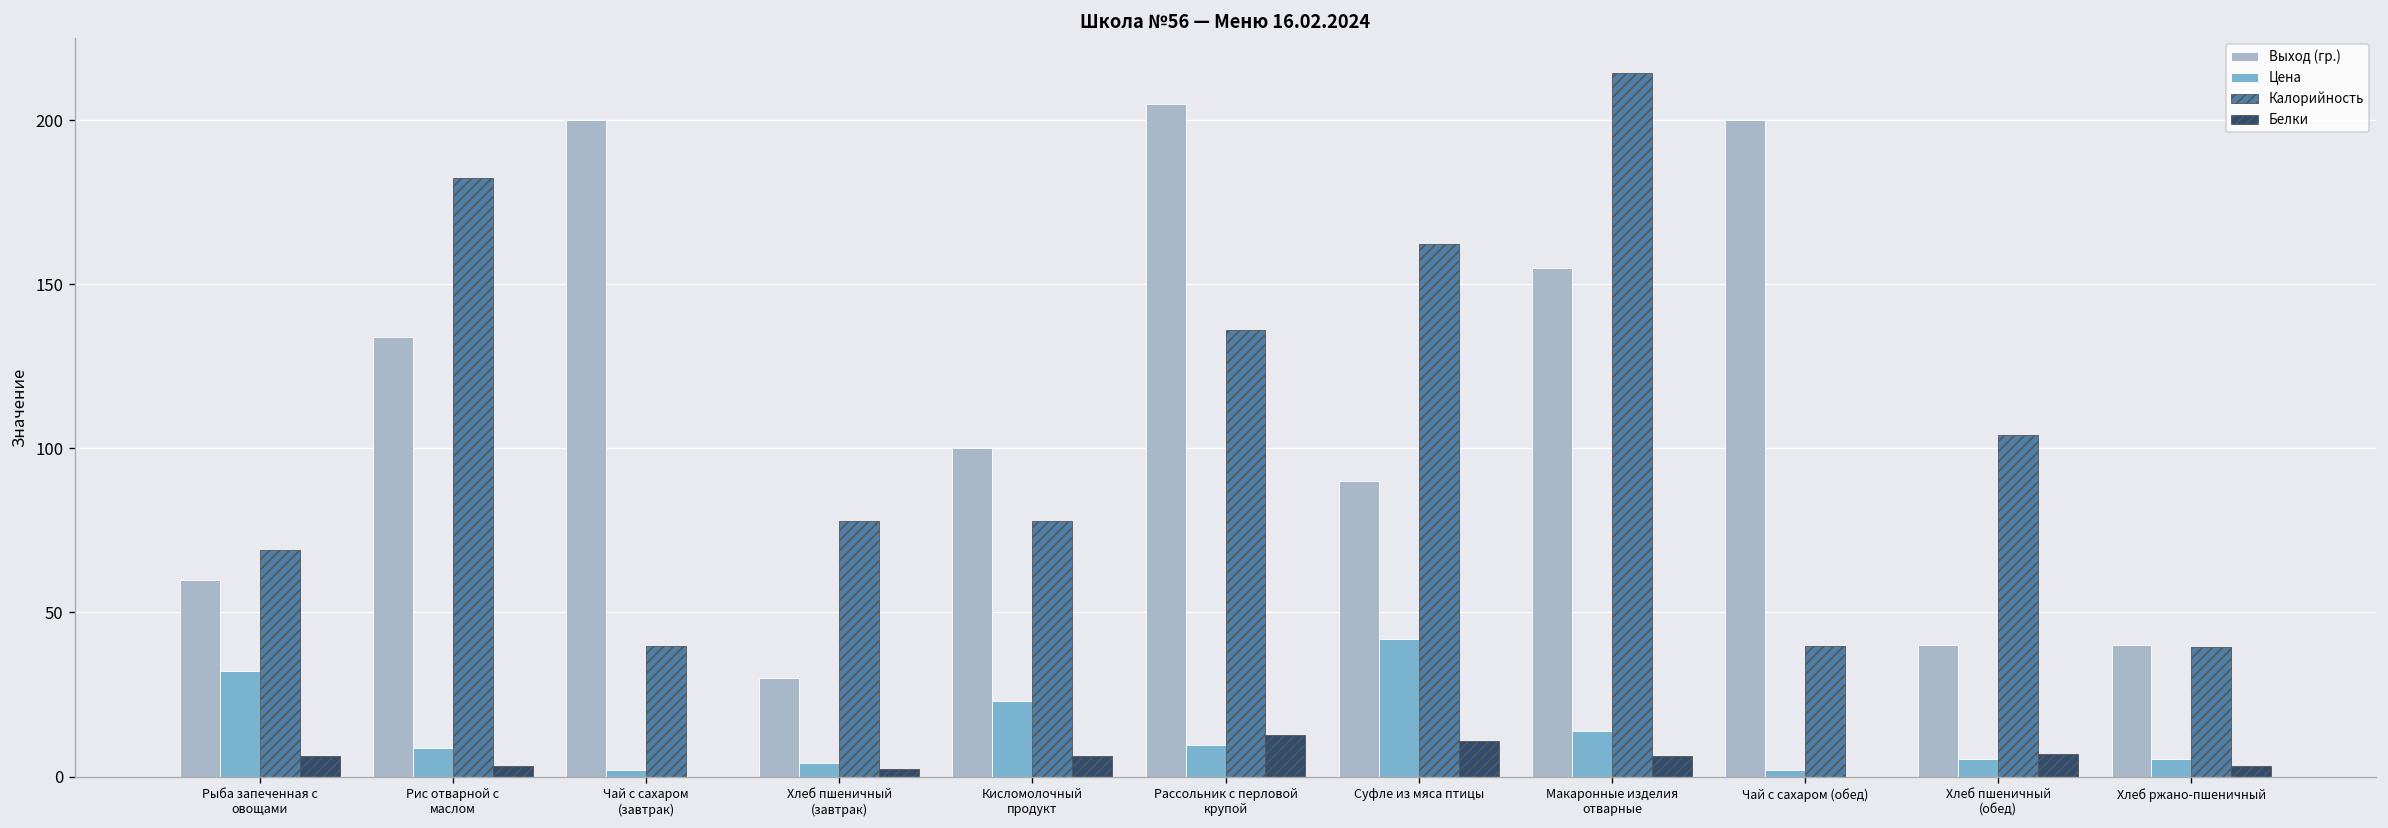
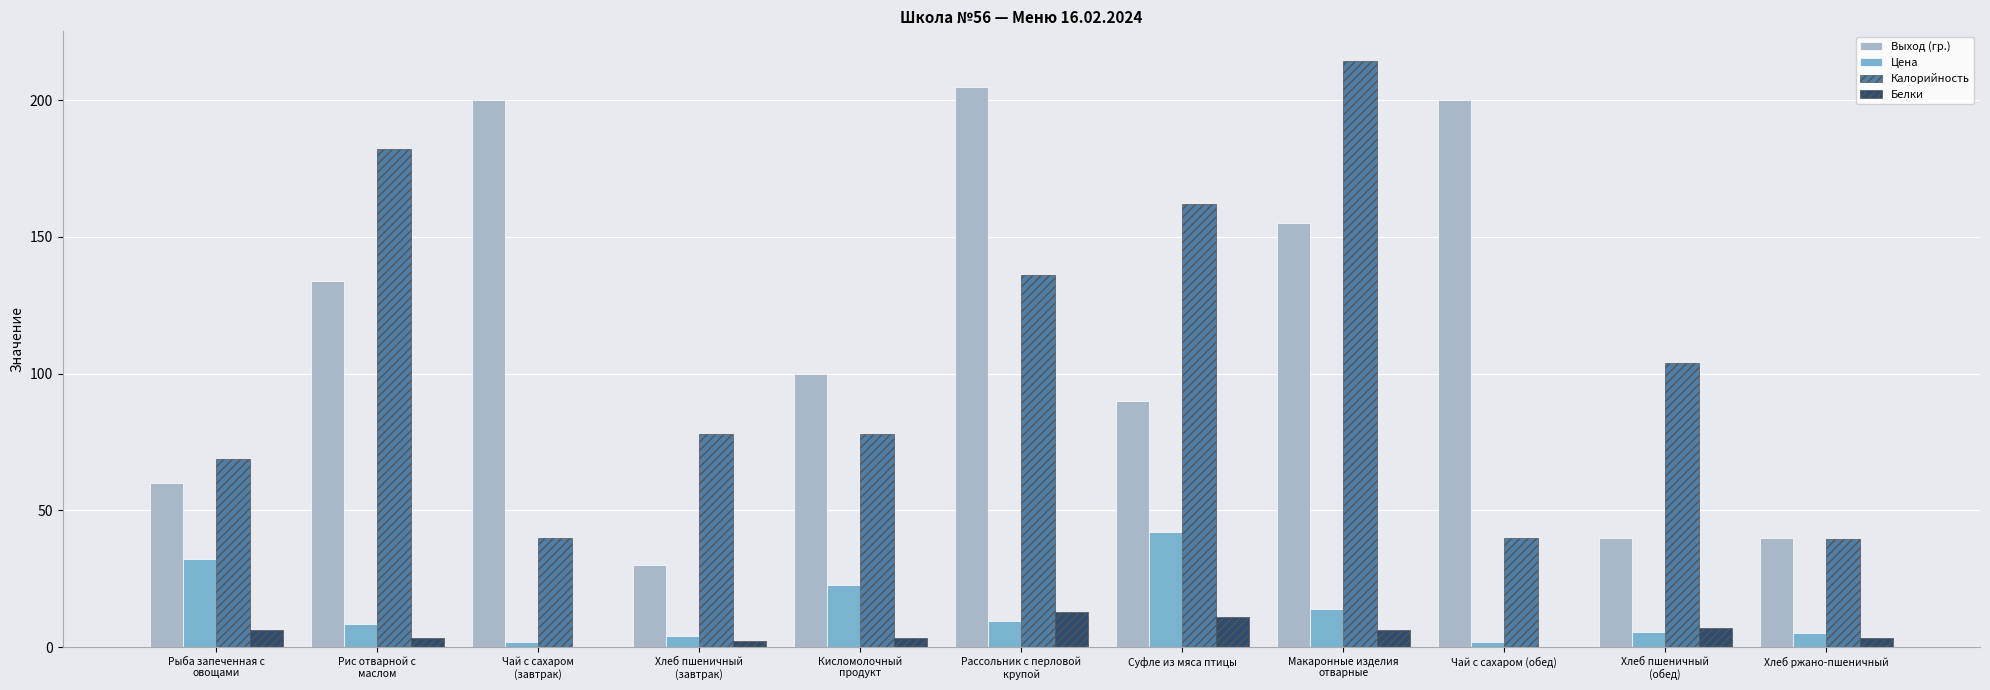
  {
    "Калорийность": {
      "Рыба запеченная с овощами": 69,
      "Рис отварной с маслом": 182,
      "Чай с сахаром (завтрак)": 40,
      "Хлеб пшеничный (завтрак)": 78,
      "Кисломолочный продукт": 78,
      "Рассольник с перловой крупой": 136,
      "Суфле из мяса птицы": 162,
      "Макаронные изделия отварные": 214,
      "Чай с сахаром (обед)": 40,
      "Хлеб пшеничный (обед)": 104,
      "Хлеб ржано-пшеничный": 40
    },
    "Белки": {
      "Рыба запеченная с овощами": 6,
      "Рис отварной с маслом": 3,
      "Чай с сахаром (завтрак)": 0,
      "Хлеб пшеничный (завтрак)": 2,
-     "Кисломолочный продукт": 6,
+     "Кисломолочный продукт": 3,
      "Рассольник с перловой крупой": 13,
      "Суфле из мяса птицы": 11,
      "Макаронные изделия отварные": 6,
      "Чай с сахаром (обед)": 0,
      "Хлеб пшеничный (обед)": 7,
      "Хлеб ржано-пшеничный": 3
    }
  }
